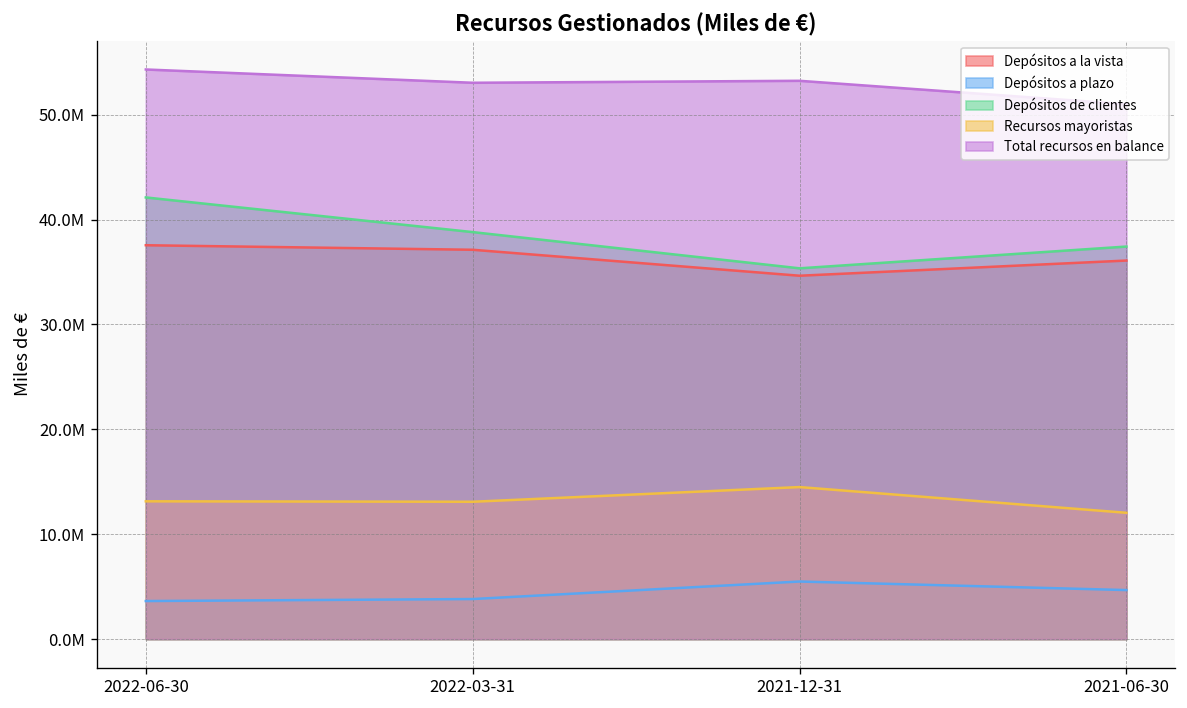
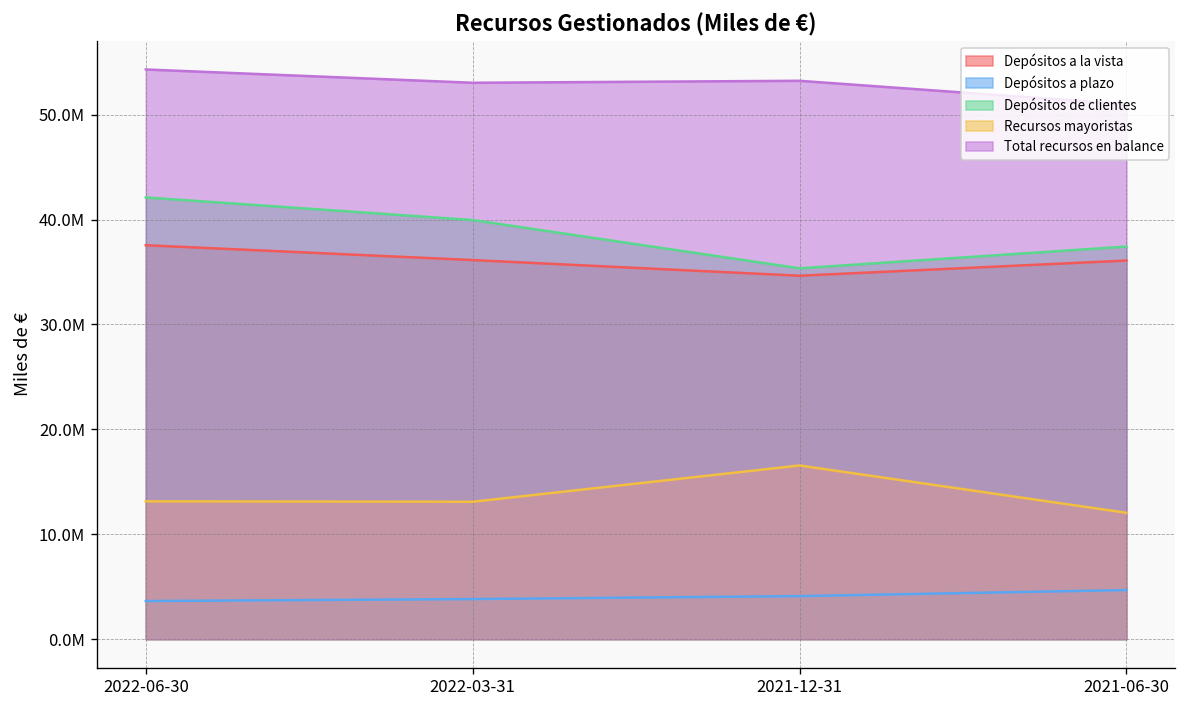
  {
    "Depósitos a la vista": {
      "2022-06-30": 38000000,
-     "2022-03-31": 37000000,
+     "2022-03-31": 36000000,
      "2021-12-31": 35000000,
      "2021-06-30": 36000000
    },
    "Depósitos a plazo": {
      "2022-06-30": 4000000,
      "2022-03-31": 4000000,
-     "2021-12-31": 5000000,
+     "2021-12-31": 4000000,
      "2021-06-30": 5000000
    },
    "Depósitos de clientes": {
      "2022-06-30": 42000000,
-     "2022-03-31": 39000000,
+     "2022-03-31": 40000000,
      "2021-12-31": 35000000,
      "2021-06-30": 37000000
    },
    "Recursos mayoristas": {
      "2022-06-30": 13000000,
      "2022-03-31": 13000000,
-     "2021-12-31": 14000000,
+     "2021-12-31": 17000000,
      "2021-06-30": 12000000
    },
    "Total recursos en balance": {
      "2022-06-30": 54000000,
      "2022-03-31": 53000000,
      "2021-12-31": 53000000
    }
  }
